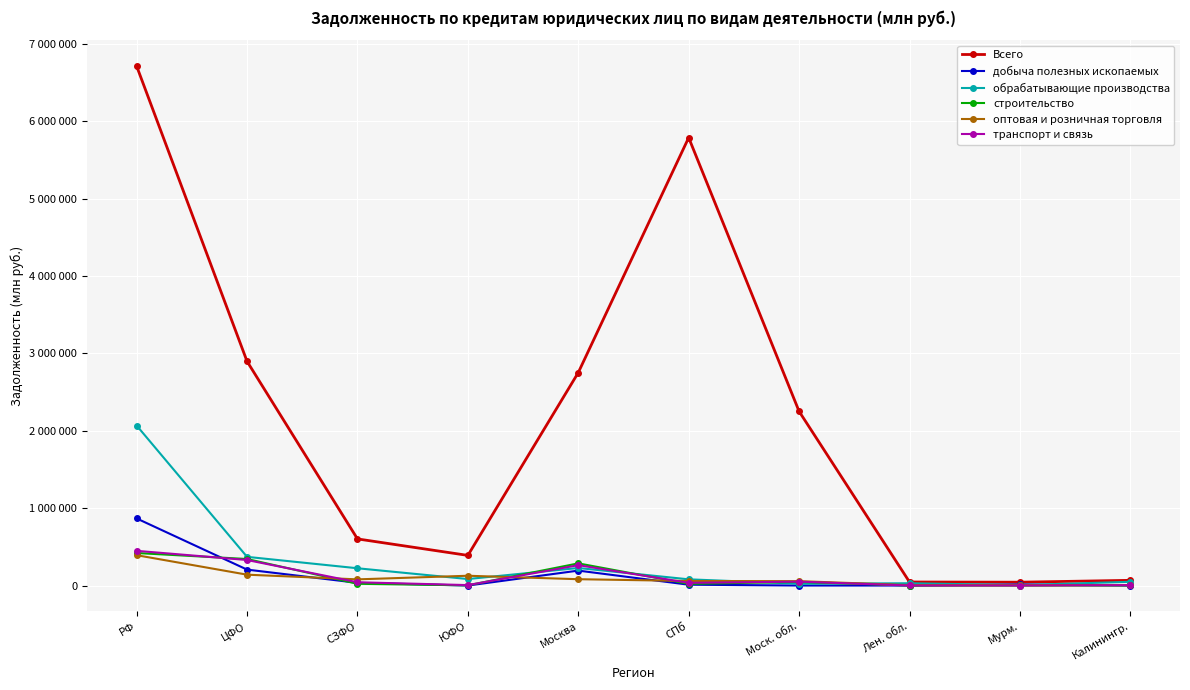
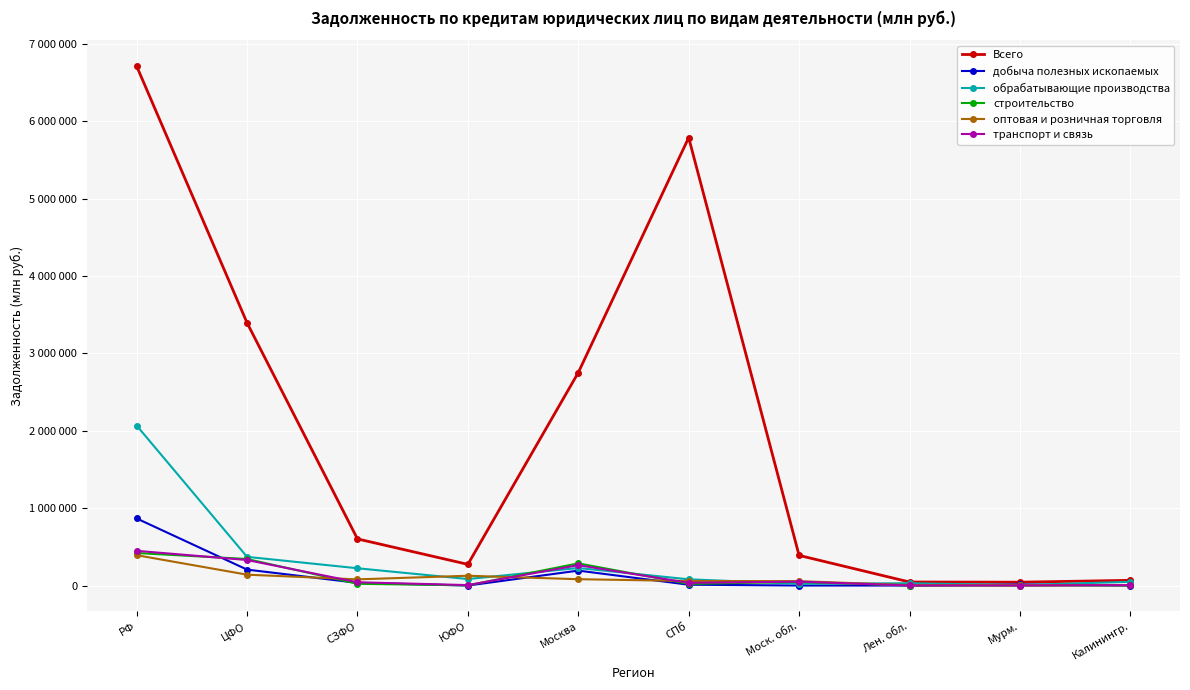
  {
    "Всего": {
      "РФ": 6700000,
-     "ЦФО": 2900000,
+     "ЦФО": 3400000,
      "СЗФО": 600000,
-     "ЮФО": 400000,
+     "ЮФО": 300000,
      "Москва": 2800000,
      "СПб": 5800000,
-     "Моск. обл.": 2300000
+     "Моск. обл.": 400000
    },
    "добыча полезных ископаемых": {
      "РФ": 900000,
      "ЦФО": 200000,
      "Москва": 200000
    },
    "обрабатывающие производства": {
      "РФ": 2100000,
      "СЗФО": 200000,
      "ЮФО": 100000,
      "Москва": 200000
    },
    "оптовая и розничная торговля": {
      "ЦФО": 100000,
      "СЗФО": 100000,
      "ЮФО": 100000,
      "Москва": 100000
    }
  }
